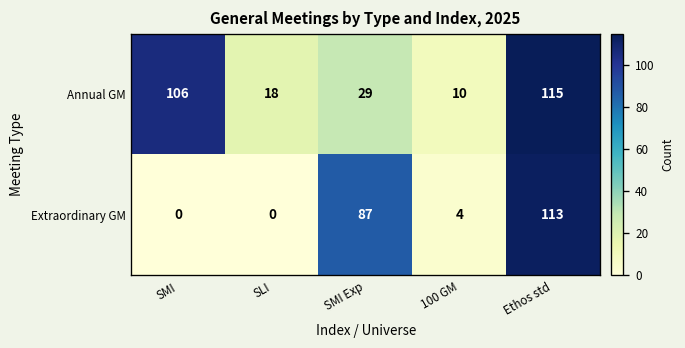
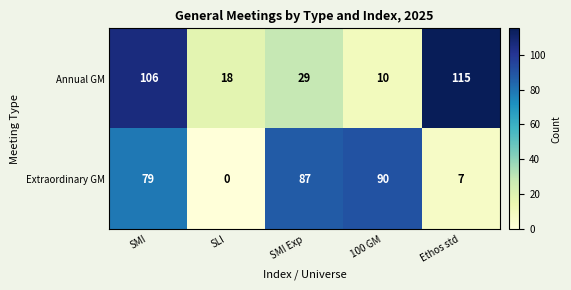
  {
    "Annual GM": {
      "SMI": 106,
      "SLI": 18,
      "SMI Exp": 29,
      "100 GM": 10,
      "Ethos std": 115
    },
    "Extraordinary GM": {
-     "SMI": 0,
+     "SMI": 79,
      "SLI": 0,
      "SMI Exp": 87,
-     "100 GM": 4,
-     "Ethos std": 113
+     "100 GM": 90,
+     "Ethos std": 7
    }
  }
